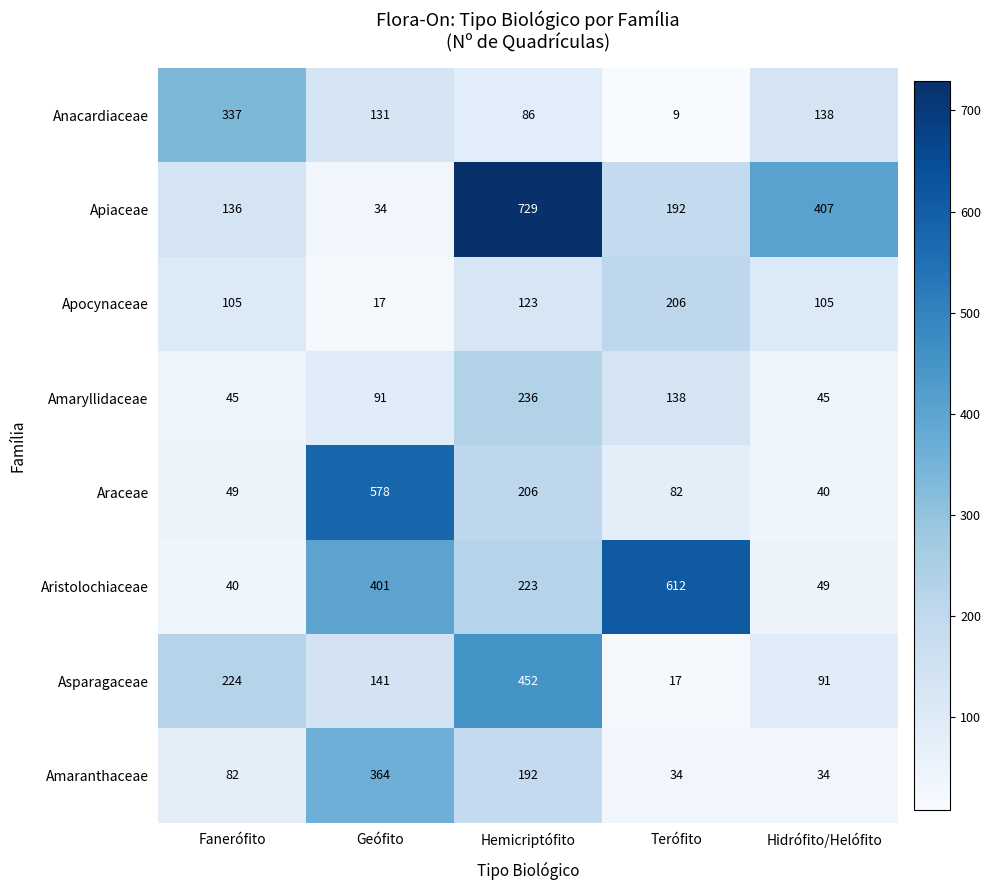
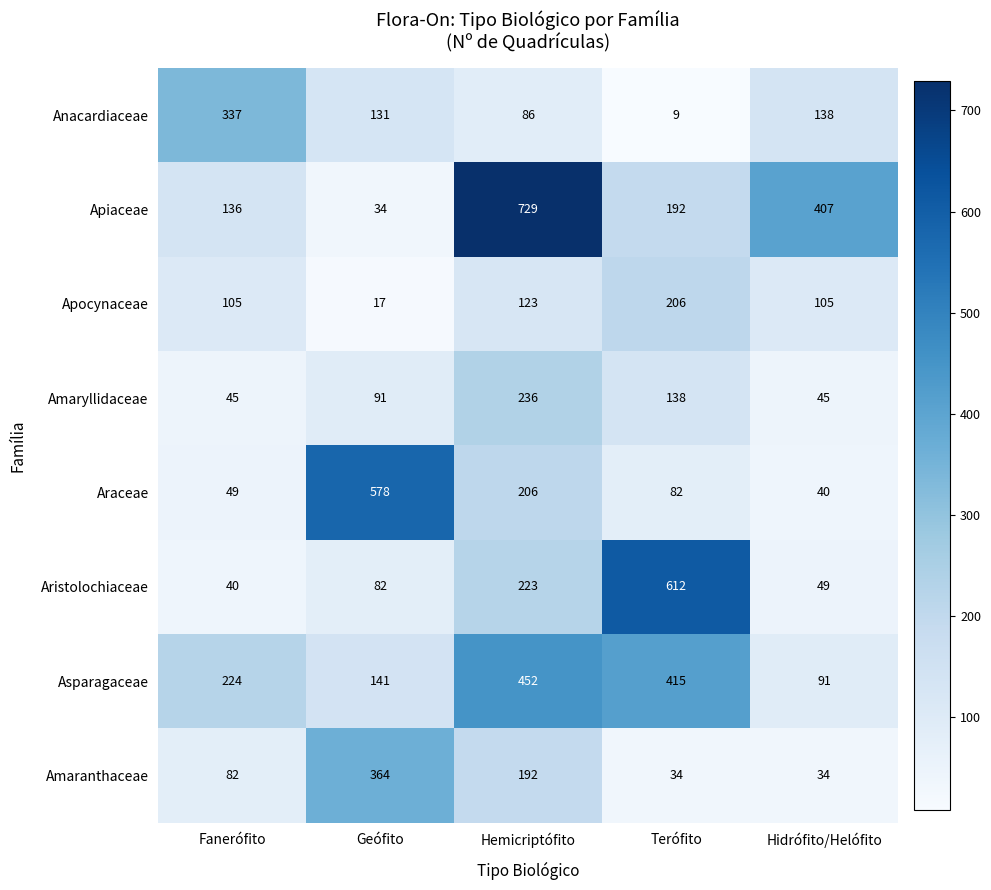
  {
    "Anacardiaceae": {
      "Fanerófito": 337,
      "Geófito": 131,
      "Hemicriptófito": 86,
      "Terófito": 9,
      "Hidrófito/Helófito": 138
    },
    "Apiaceae": {
      "Fanerófito": 136,
      "Geófito": 34,
      "Hemicriptófito": 729,
      "Terófito": 192,
      "Hidrófito/Helófito": 407
    },
    "Apocynaceae": {
      "Fanerófito": 105,
      "Geófito": 17,
      "Hemicriptófito": 123,
      "Terófito": 206,
      "Hidrófito/Helófito": 105
    },
    "Amaryllidaceae": {
      "Fanerófito": 45,
      "Geófito": 91,
      "Hemicriptófito": 236,
      "Terófito": 138,
      "Hidrófito/Helófito": 45
    },
    "Araceae": {
      "Fanerófito": 49,
      "Geófito": 578,
      "Hemicriptófito": 206,
      "Terófito": 82,
      "Hidrófito/Helófito": 40
    },
    "Aristolochiaceae": {
      "Fanerófito": 40,
-     "Geófito": 401,
+     "Geófito": 82,
      "Hemicriptófito": 223,
      "Terófito": 612,
      "Hidrófito/Helófito": 49
    },
    "Asparagaceae": {
      "Fanerófito": 224,
      "Geófito": 141,
      "Hemicriptófito": 452,
-     "Terófito": 17,
+     "Terófito": 415,
      "Hidrófito/Helófito": 91
    },
    "Amaranthaceae": {
      "Fanerófito": 82,
      "Geófito": 364,
      "Hemicriptófito": 192,
      "Terófito": 34,
      "Hidrófito/Helófito": 34
    }
  }
